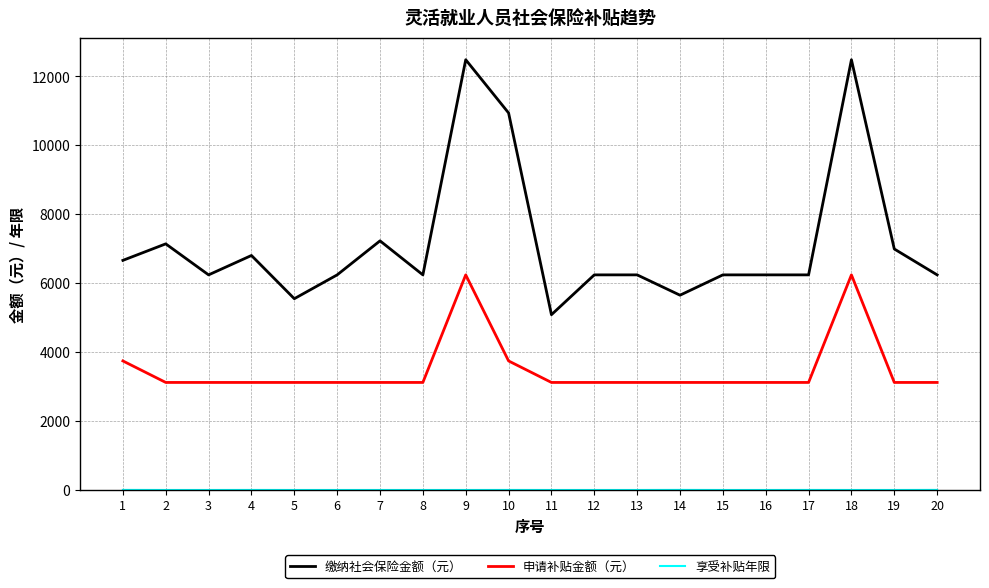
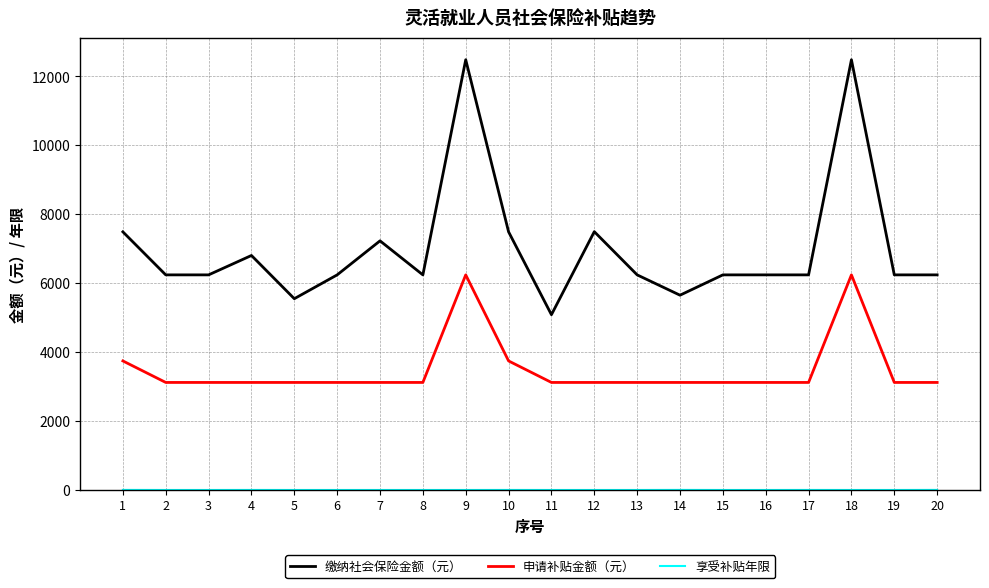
  {
    "缴纳社会保险金额（元）": {
-     "1": 6700,
-     "2": 7100,
+     "1": 7500,
+     "2": 6200,
      "3": 6200,
      "4": 6800,
      "5": 5600,
      "6": 6200,
      "7": 7200,
      "8": 6200,
      "9": 12500,
-     "10": 10900,
+     "10": 7500,
      "11": 5100,
-     "12": 6200,
+     "12": 7500,
      "13": 6200,
      "14": 5700,
      "15": 6200,
      "16": 6200,
      "17": 6200,
      "18": 12500,
-     "19": 7000,
+     "19": 6200,
      "20": 6200
    },
    "申请补贴金额（元）": {
      "1": 3700,
      "2": 3100,
      "3": 3100,
      "4": 3100,
      "5": 3100,
      "6": 3100,
      "7": 3100,
      "8": 3100,
      "9": 6200,
      "10": 3700,
      "11": 3100,
      "12": 3100,
      "13": 3100,
      "14": 3100,
      "15": 3100,
      "16": 3100,
      "17": 3100,
      "18": 6200,
      "19": 3100,
      "20": 3100
    },
    "享受补贴年限": {
      "1": 0,
      "2": 0,
      "3": 0,
      "4": 0,
      "5": 0,
      "6": 0,
      "7": 0,
      "8": 0,
      "9": 0,
      "10": 0,
      "11": 0,
      "12": 0,
      "13": 0,
      "14": 0,
      "15": 0,
      "16": 0,
      "17": 0,
      "18": 0,
      "19": 0,
      "20": 0
    }
  }
